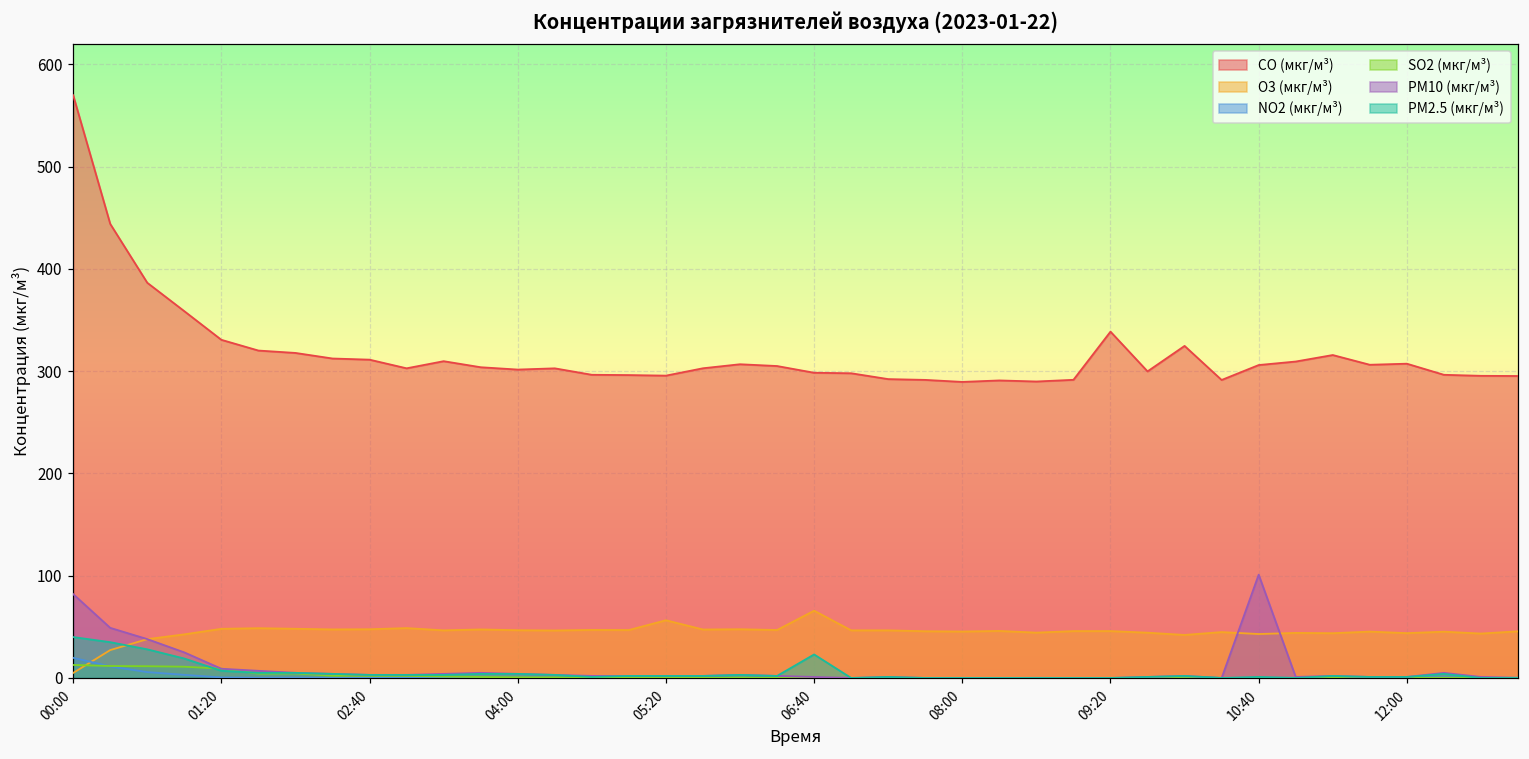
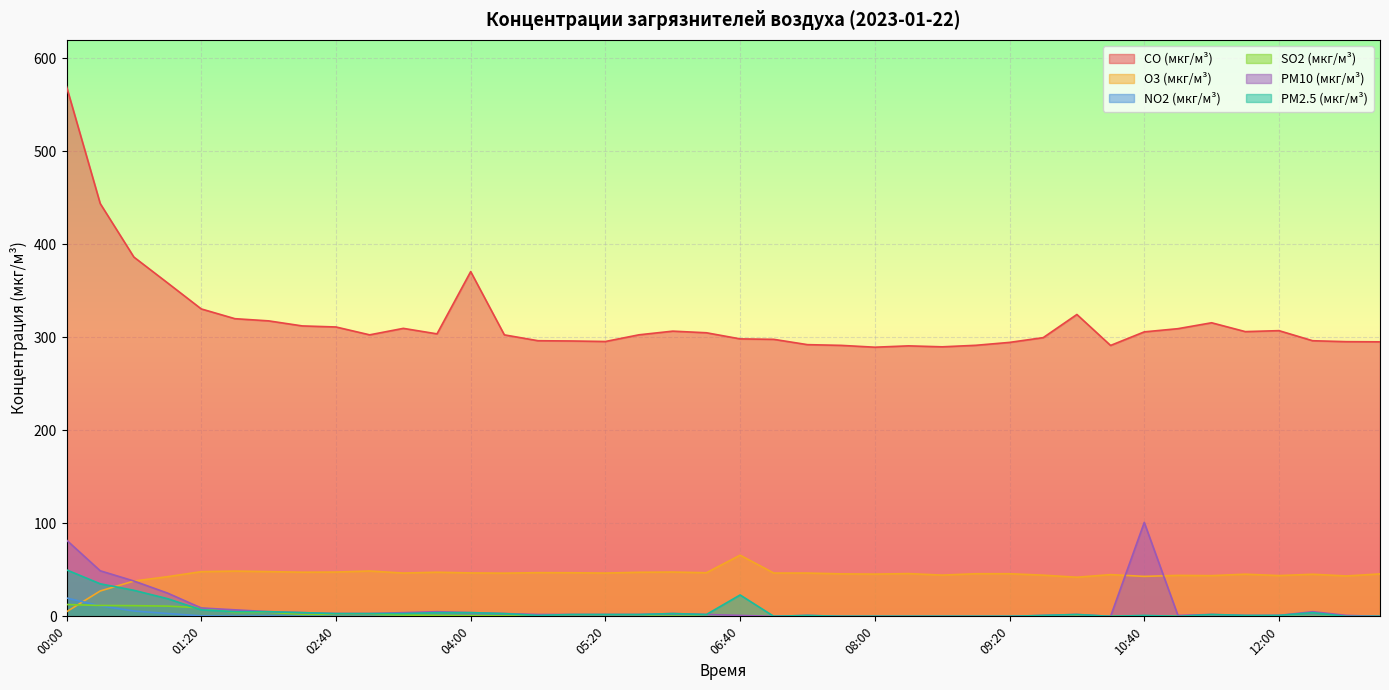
  {
    "CO (мкг/м³)": {
      "00:00": 570,
      "01:20": 330,
      "02:40": 310,
-     "04:00": 300,
+     "04:00": 370,
      "05:20": 300,
      "06:40": 300,
      "08:00": 290,
-     "09:20": 340,
+     "09:20": 290,
      "10:40": 310,
      "12:00": 310
    },
    "O3 (мкг/м³)": {
      "00:00": 0,
      "01:20": 50,
      "02:40": 50,
      "04:00": 50,
-     "05:20": 60,
+     "05:20": 50,
      "06:40": 70,
      "08:00": 50,
      "09:20": 50,
      "10:40": 40,
      "12:00": 40
    },
    "NO2 (мкг/м³)": {
      "00:00": 20,
      "01:20": 0
    },
    "SO2 (мкг/м³)": {
      "00:00": 10
    },
    "PM10 (мкг/м³)": {
      "00:00": 80,
      "10:40": 100
    },
    "PM2.5 (мкг/м³)": {
-     "00:00": 40,
+     "00:00": 50,
      "06:40": 20
    }
  }
